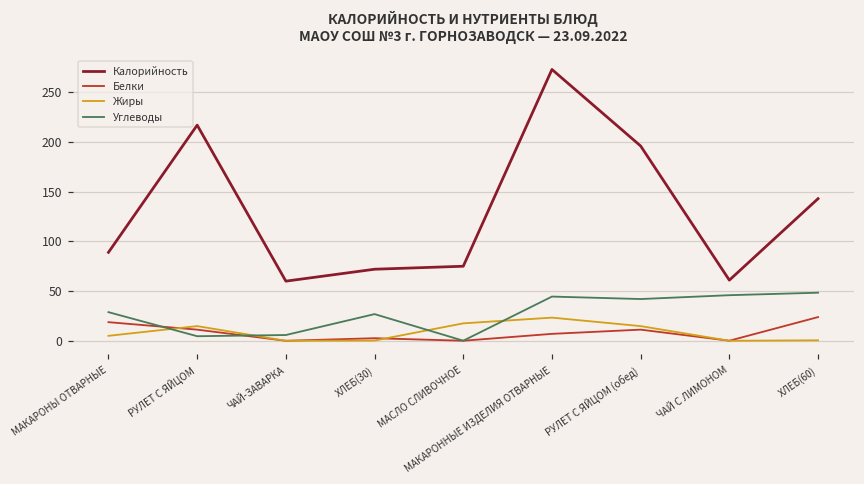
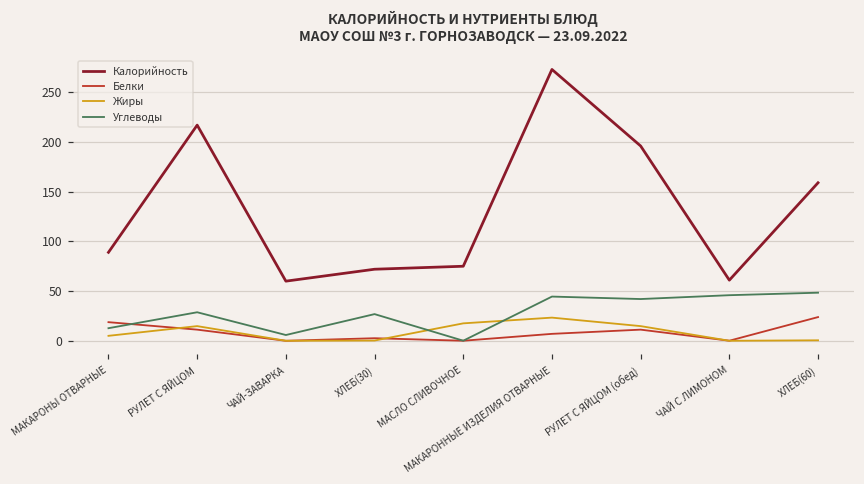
  {
    "Калорийность": {
      "МАКАРОНЫ ОТВАРНЫЕ": 90,
      "РУЛЕТ С ЯЙЦОМ": 220,
      "ЧАЙ-ЗАВАРКА": 60,
      "ХЛЕБ(30)": 70,
      "МАСЛО СЛИВОЧНОЕ": 80,
      "МАКАРОННЫЕ ИЗДЕЛИЯ ОТВАРНЫЕ": 270,
      "РУЛЕТ С ЯЙЦОМ (обед)": 200,
      "ЧАЙ С ЛИМОНОМ": 60,
-     "ХЛЕБ(60)": 140
+     "ХЛЕБ(60)": 160
    },
    "Белки": {
      "МАКАРОНЫ ОТВАРНЫЕ": 20,
      "РУЛЕТ С ЯЙЦОМ": 10,
      "МАКАРОННЫЕ ИЗДЕЛИЯ ОТВАРНЫЕ": 10,
      "РУЛЕТ С ЯЙЦОМ (обед)": 10,
      "ХЛЕБ(60)": 20
    },
    "Жиры": {
      "МАКАРОНЫ ОТВАРНЫЕ": 0,
      "РУЛЕТ С ЯЙЦОМ": 10,
      "МАСЛО СЛИВОЧНОЕ": 20,
      "МАКАРОННЫЕ ИЗДЕЛИЯ ОТВАРНЫЕ": 20,
      "РУЛЕТ С ЯЙЦОМ (обед)": 10,
      "ХЛЕБ(60)": 0
    },
    "Углеводы": {
-     "МАКАРОНЫ ОТВАРНЫЕ": 30,
-     "РУЛЕТ С ЯЙЦОМ": 0,
+     "МАКАРОНЫ ОТВАРНЫЕ": 10,
+     "РУЛЕТ С ЯЙЦОМ": 30,
      "ЧАЙ-ЗАВАРКА": 10,
      "ХЛЕБ(30)": 30,
      "МАКАРОННЫЕ ИЗДЕЛИЯ ОТВАРНЫЕ": 40,
      "РУЛЕТ С ЯЙЦОМ (обед)": 40,
      "ЧАЙ С ЛИМОНОМ": 50,
      "ХЛЕБ(60)": 50
    }
  }
